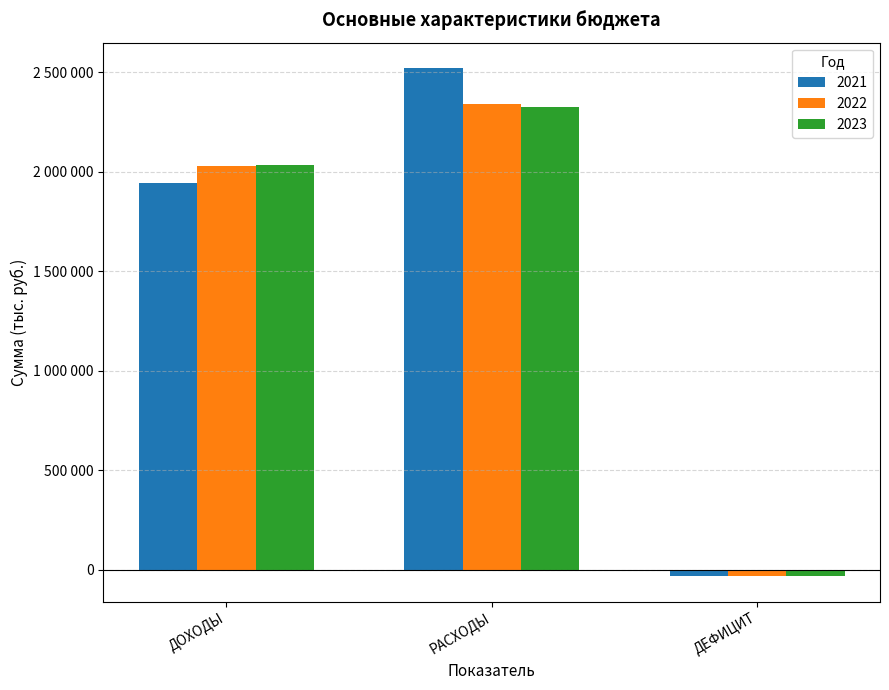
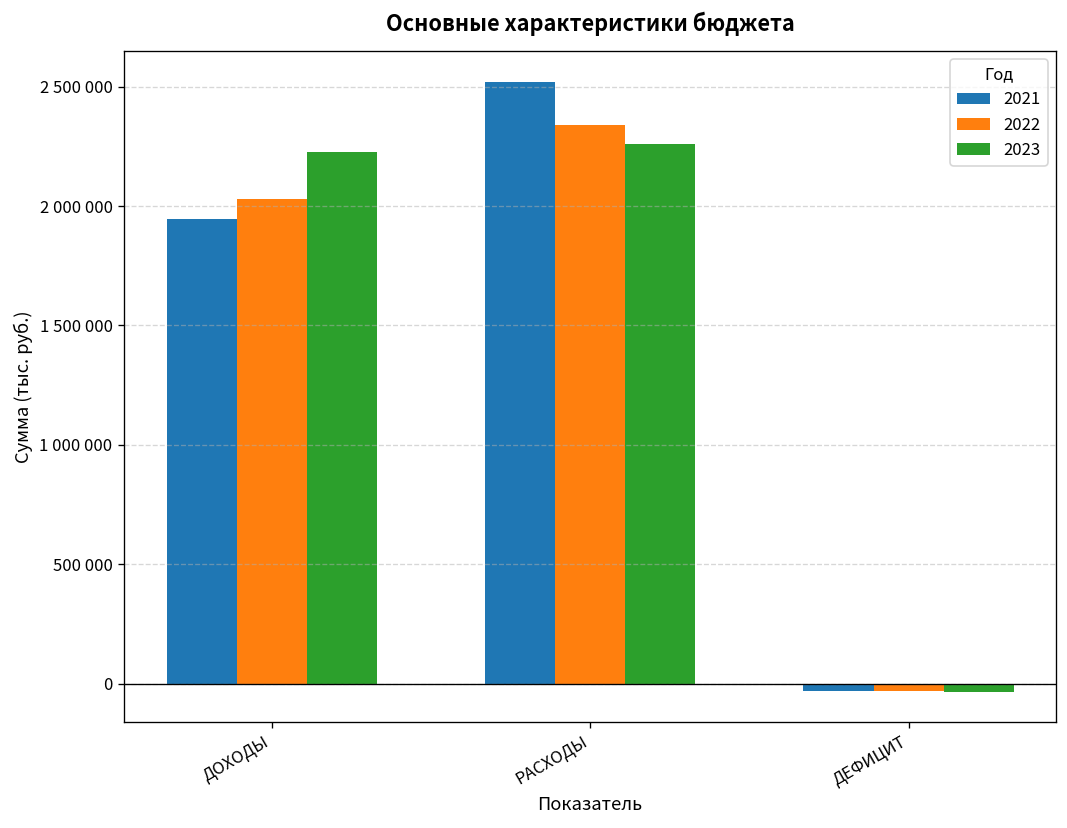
  {
    "2021": {
      "ДОХОДЫ": 1950000,
      "РАСХОДЫ": 2520000,
      "ДЕФИЦИТ": -30000
    },
    "2022": {
      "ДОХОДЫ": 2030000,
      "РАСХОДЫ": 2340000,
      "ДЕФИЦИТ": -30000
    },
    "2023": {
-     "ДОХОДЫ": 2030000,
-     "РАСХОДЫ": 2320000,
+     "ДОХОДЫ": 2230000,
+     "РАСХОДЫ": 2260000,
      "ДЕФИЦИТ": -30000
    }
  }
